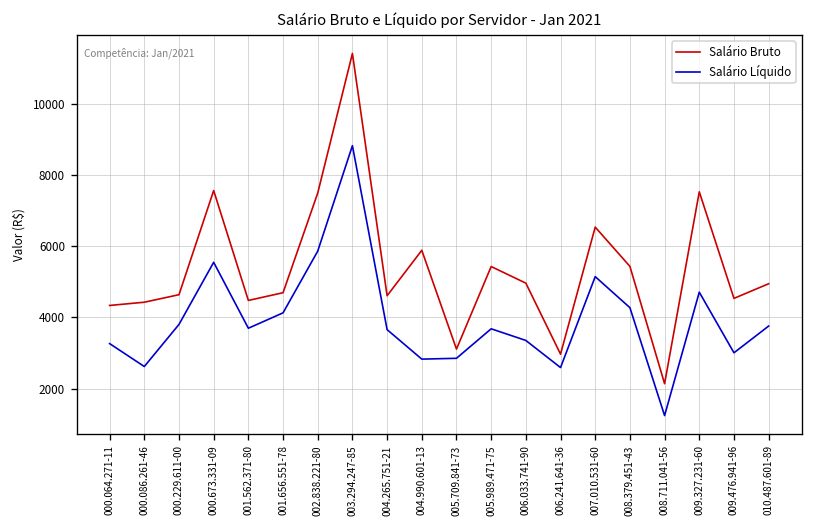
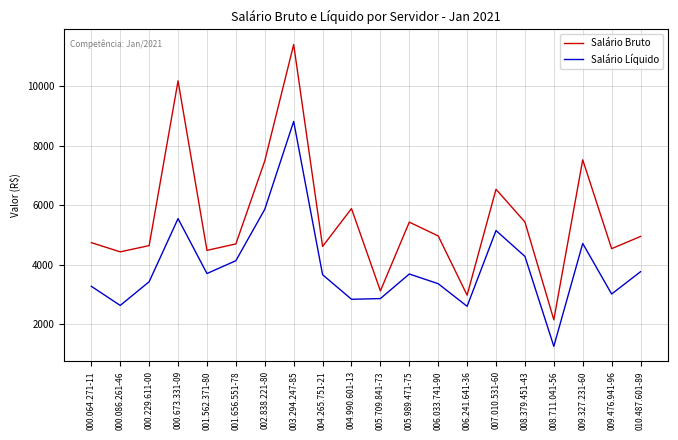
  {
    "Salário Bruto": {
-     "000.064.271-11": 4300,
+     "000.064.271-11": 4700,
      "000.086.261-46": 4400,
      "000.229.611-00": 4600,
-     "000.673.331-09": 7600,
+     "000.673.331-09": 10200,
      "001.562.371-80": 4500,
      "001.656.551-78": 4700,
      "002.838.221-80": 7500,
      "003.294.247-85": 11400,
      "004.265.751-21": 4600,
      "004.990.601-13": 5900,
      "005.709.841-73": 3100,
      "005.989.471-75": 5400,
      "006.033.741-90": 5000,
      "006.241.641-36": 3000,
      "007.010.531-60": 6500,
      "008.379.451-43": 5400,
      "008.711.041-56": 2100,
      "009.327.231-60": 7500,
      "009.476.941-96": 4500,
      "010.487.601-89": 4900
    },
    "Salário Líquido": {
      "000.064.271-11": 3300,
      "000.086.261-46": 2600,
-     "000.229.611-00": 3800,
+     "000.229.611-00": 3400,
      "000.673.331-09": 5500,
      "001.562.371-80": 3700,
      "001.656.551-78": 4100,
      "002.838.221-80": 5900,
      "003.294.247-85": 8800,
      "004.265.751-21": 3700,
      "004.990.601-13": 2800,
      "005.709.841-73": 2900,
      "005.989.471-75": 3700,
      "006.033.741-90": 3400,
      "006.241.641-36": 2600,
      "007.010.531-60": 5100,
      "008.379.451-43": 4300,
      "008.711.041-56": 1200,
      "009.327.231-60": 4700,
      "009.476.941-96": 3000,
      "010.487.601-89": 3800
    }
  }
